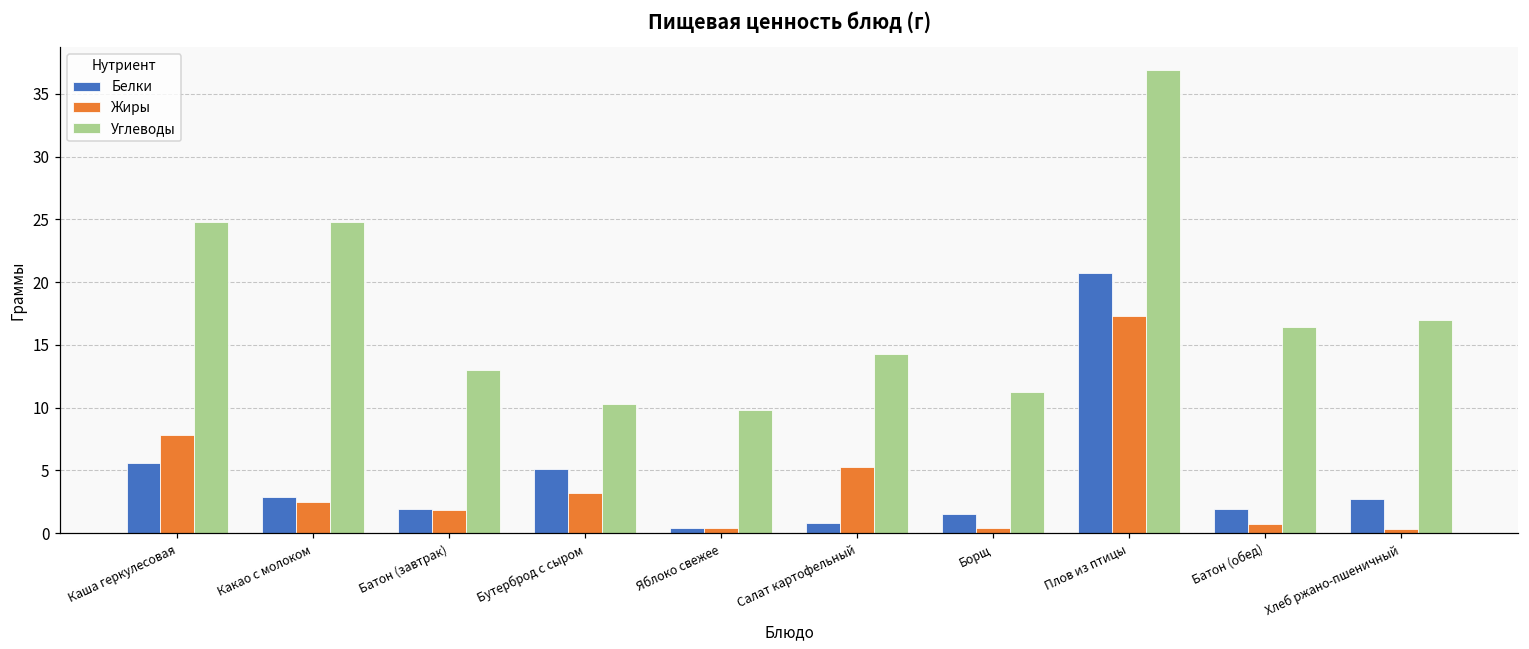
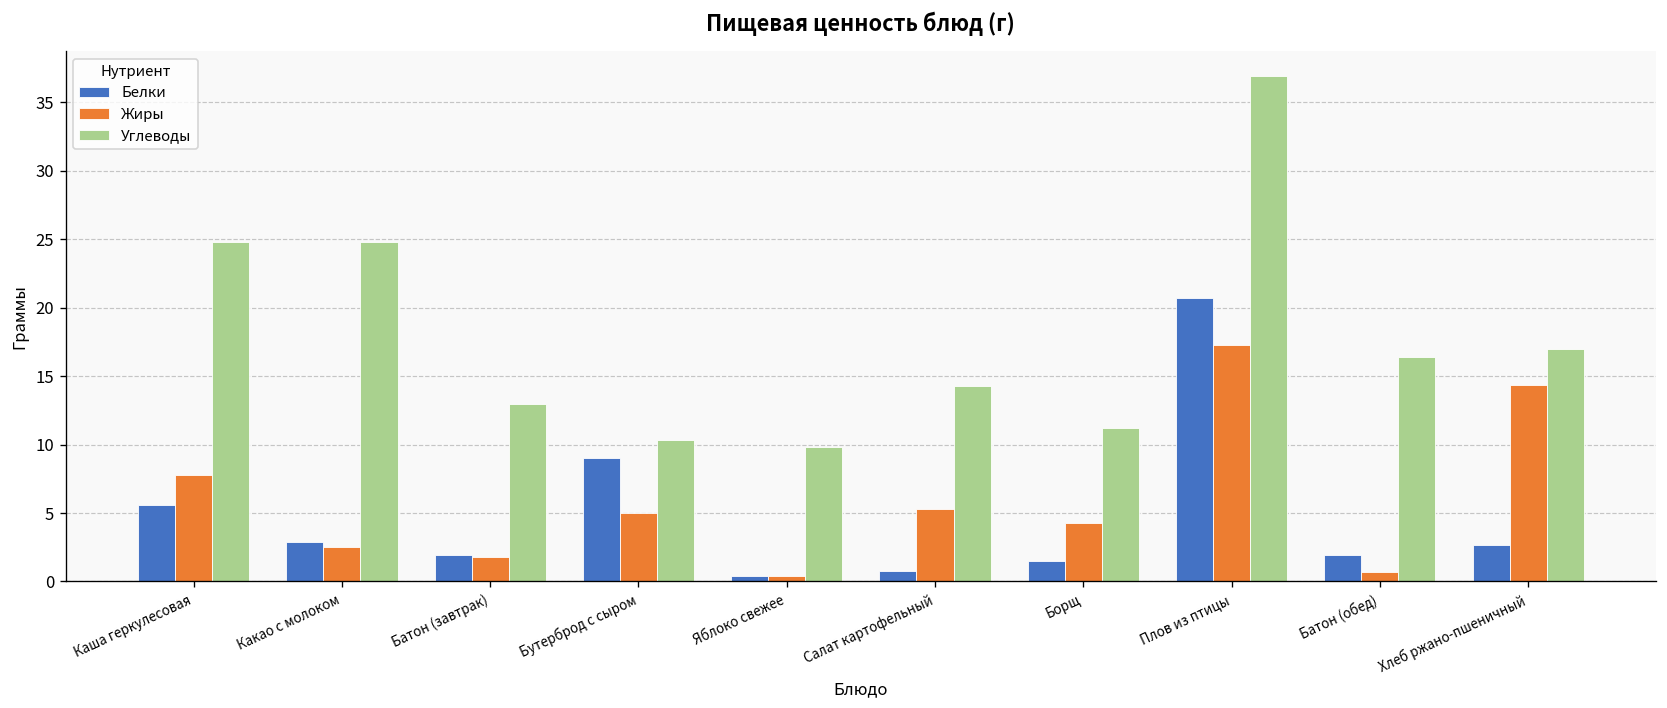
  {
    "Белки": {
      "Каша геркулесовая": 5.6,
      "Какао с молоком": 2.9,
      "Батон (завтрак)": 1.9,
-     "Бутерброд с сыром": 5.1,
+     "Бутерброд с сыром": 9.0,
      "Яблоко свежее": 0.4,
      "Салат картофельный": 0.8,
      "Борщ": 1.5,
      "Плов из птицы": 20.7,
      "Батон (обед)": 1.9,
      "Хлеб ржано-пшеничный": 2.7
    },
    "Жиры": {
      "Каша геркулесовая": 7.8,
      "Какао с молоком": 2.5,
      "Батон (завтрак)": 1.8,
-     "Бутерброд с сыром": 3.2,
+     "Бутерброд с сыром": 5.0,
      "Яблоко свежее": 0.4,
      "Салат картофельный": 5.3,
-     "Борщ": 0.4,
+     "Борщ": 4.3,
      "Плов из птицы": 17.3,
      "Батон (обед)": 0.7,
-     "Хлеб ржано-пшеничный": 0.3
+     "Хлеб ржано-пшеничный": 14.3
    },
    "Углеводы": {
      "Каша геркулесовая": 24.8,
      "Какао с молоком": 24.8,
      "Батон (завтрак)": 13.0,
      "Бутерброд с сыром": 10.3,
      "Яблоко свежее": 9.8,
      "Салат картофельный": 14.3,
      "Борщ": 11.2,
      "Плов из птицы": 36.9,
      "Батон (обед)": 16.4,
      "Хлеб ржано-пшеничный": 17.0
    }
  }
